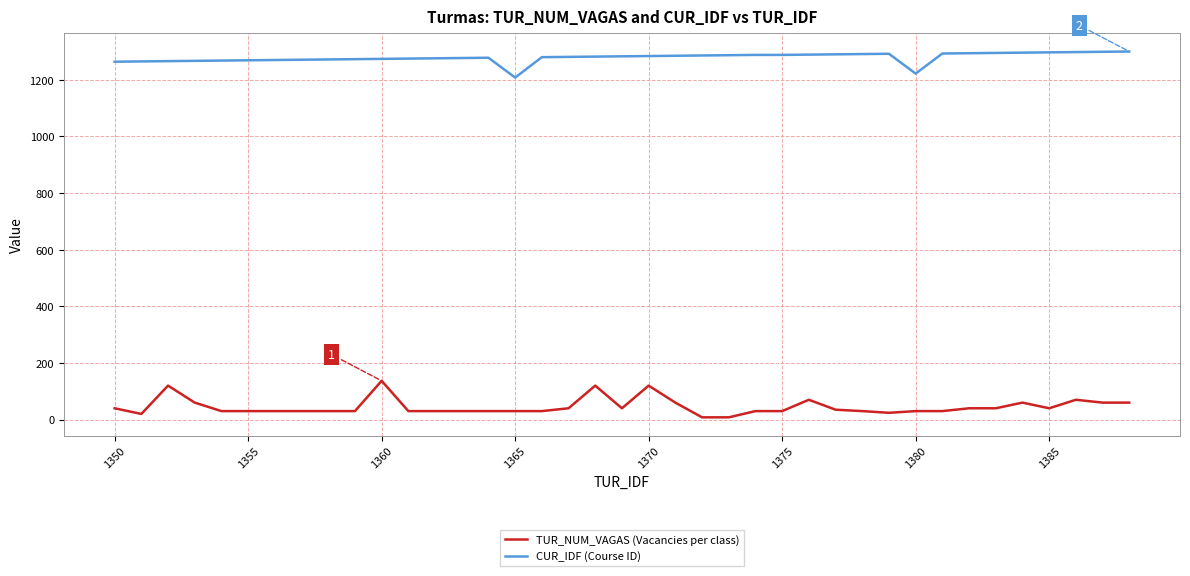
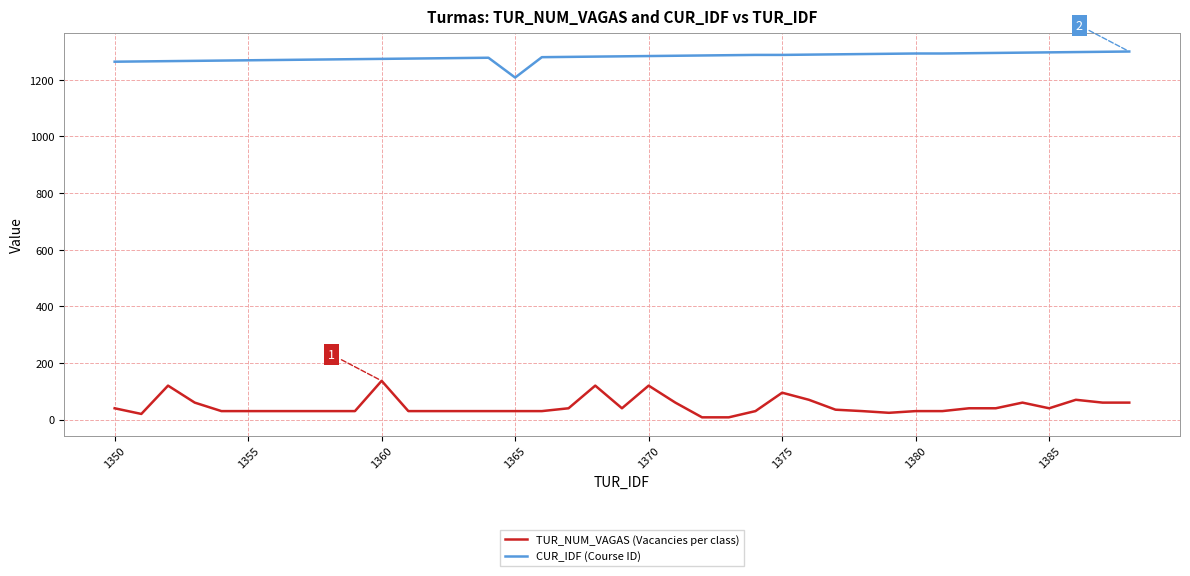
  {
    "TUR_NUM_VAGAS (Vacancies per class)": {
      "1350": 40,
      "1360": 140,
      "1365": 30,
      "1370": 120,
-     "1375": 30,
+     "1375": 100,
      "1380": 30,
      "1385": 40
    },
    "CUR_IDF (Course ID)": {
      "1350": 1260,
      "1360": 1270,
      "1365": 1210,
      "1370": 1280,
      "1375": 1290,
-     "1380": 1220,
+     "1380": 1290,
      "1385": 1300
    }
  }
